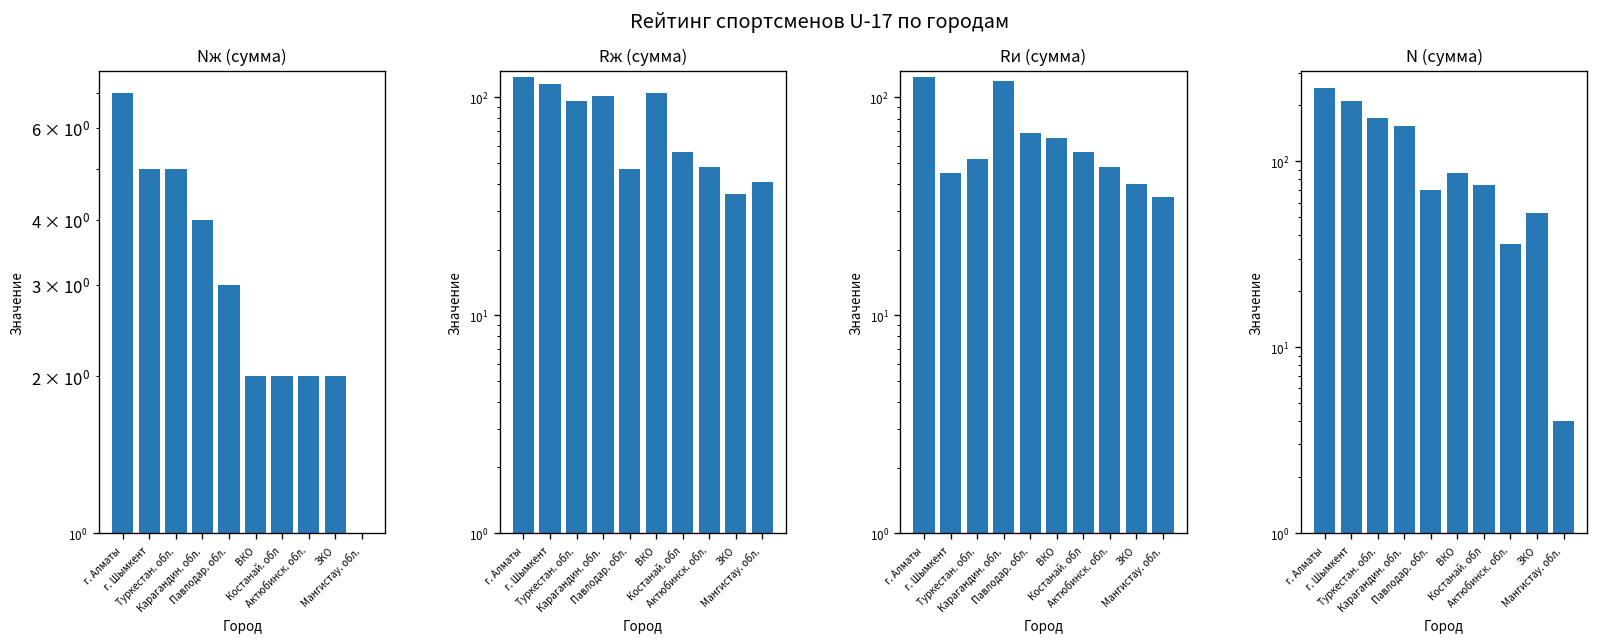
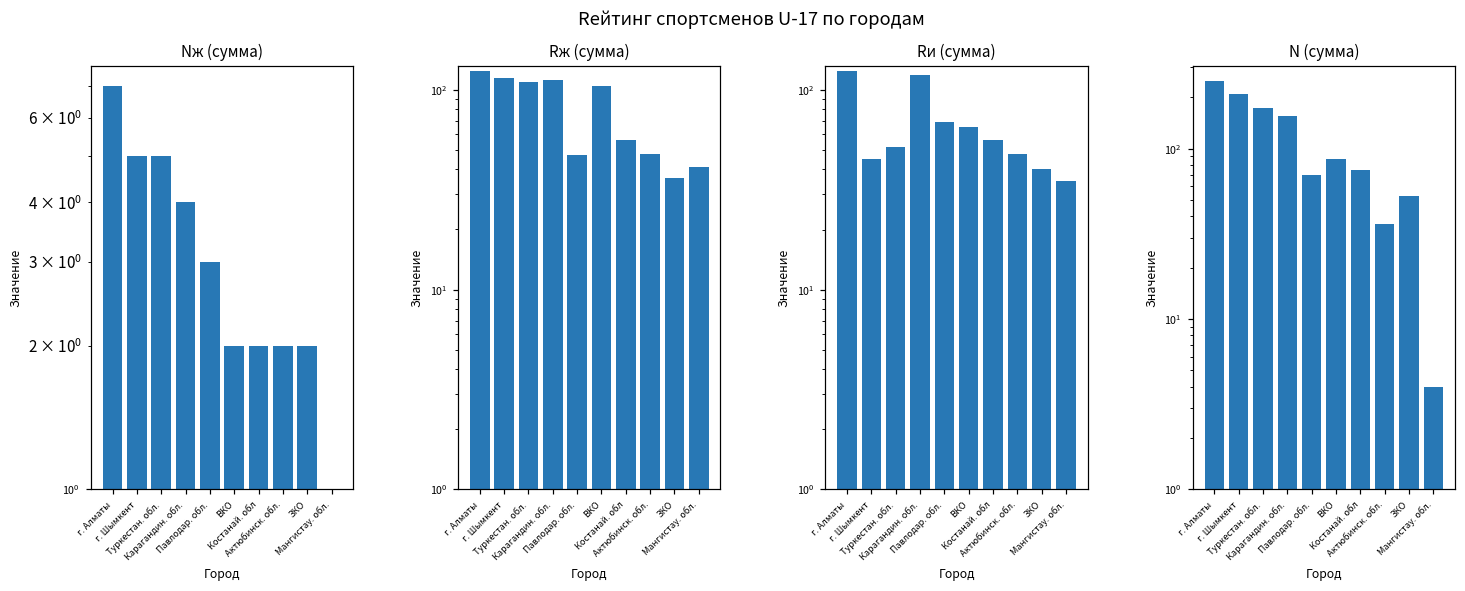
  {
    "Rж (сумма)": {
      "г. Алматы": 120,
      "г. Шымкент": 120,
-     "Туркестан. обл.": 100,
-     "Карагандин. обл.": 100,
+     "Туркестан. обл.": 110,
+     "Карагандин. обл.": 110,
      "Павлодар. обл.": 47,
      "ВКО": 110,
      "Костанай. обл": 56,
      "Актюбинск. обл.": 48,
      "ЗКО": 36,
      "Мангистау. обл.": 41
    },
    "Rи (сумма)": {
      "г. Алматы": 120,
      "г. Шымкент": 45,
      "Туркестан. обл.": 52,
      "Карагандин. обл.": 120,
      "Павлодар. обл.": 69,
      "ВКО": 65,
      "Костанай. обл": 56,
      "Актюбинск. обл.": 48,
      "ЗКО": 40,
      "Мангистау. обл.": 35
    },
    "N (сумма)": {
      "г. Алматы": 250,
      "г. Шымкент": 210,
      "Туркестан. обл.": 170,
      "Карагандин. обл.": 160,
      "Павлодар. обл.": 70,
      "ВКО": 90,
      "Костанай. обл": 80,
      "Актюбинск. обл.": 36,
      "ЗКО": 53,
      "Мангистау. обл.": 4.0
    }
  }
